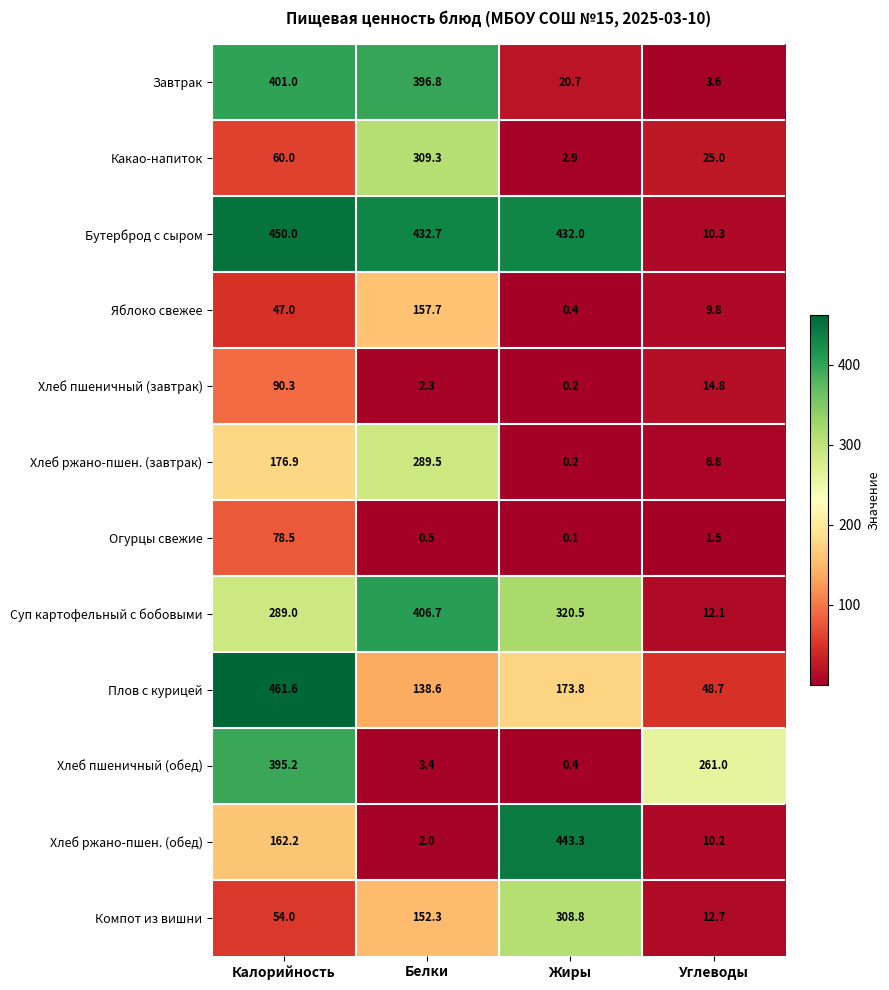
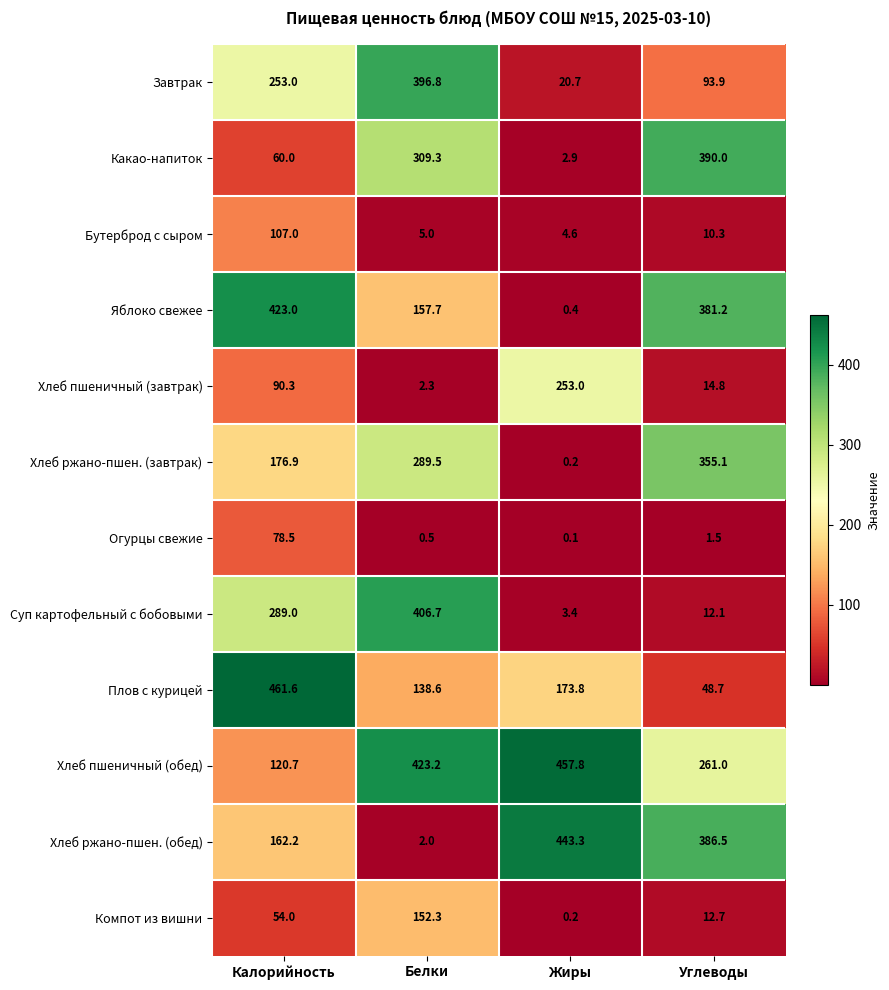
  {
    "Завтрак": {
-     "Калорийность": 401.0,
+     "Калорийность": 253.0,
      "Белки": 396.8,
      "Жиры": 20.7,
-     "Углеводы": 3.6
+     "Углеводы": 93.9
    },
    "Какао-напиток": {
      "Калорийность": 60.0,
      "Белки": 309.3,
      "Жиры": 2.9,
-     "Углеводы": 25.0
+     "Углеводы": 390.0
    },
    "Бутерброд с сыром": {
-     "Калорийность": 450.0,
-     "Белки": 432.7,
-     "Жиры": 432.0,
+     "Калорийность": 107.0,
+     "Белки": 5.0,
+     "Жиры": 4.6,
      "Углеводы": 10.3
    },
    "Яблоко свежее": {
-     "Калорийность": 47.0,
+     "Калорийность": 423.0,
      "Белки": 157.7,
      "Жиры": 0.4,
-     "Углеводы": 9.8
+     "Углеводы": 381.2
    },
    "Хлеб пшеничный (завтрак)": {
      "Калорийность": 90.3,
      "Белки": 2.3,
-     "Жиры": 0.2,
+     "Жиры": 253.0,
      "Углеводы": 14.8
    },
    "Хлеб ржано-пшен. (завтрак)": {
      "Калорийность": 176.9,
      "Белки": 289.5,
      "Жиры": 0.2,
-     "Углеводы": 6.8
+     "Углеводы": 355.1
    },
    "Огурцы свежие": {
      "Калорийность": 78.5,
      "Белки": 0.5,
      "Жиры": 0.1,
      "Углеводы": 1.5
    },
    "Суп картофельный с бобовыми": {
      "Калорийность": 289.0,
      "Белки": 406.7,
-     "Жиры": 320.5,
+     "Жиры": 3.4,
      "Углеводы": 12.1
    },
    "Плов с курицей": {
      "Калорийность": 461.6,
      "Белки": 138.6,
      "Жиры": 173.8,
      "Углеводы": 48.7
    },
    "Хлеб пшеничный (обед)": {
-     "Калорийность": 395.2,
-     "Белки": 3.4,
-     "Жиры": 0.4,
+     "Калорийность": 120.7,
+     "Белки": 423.2,
+     "Жиры": 457.8,
      "Углеводы": 261.0
    },
    "Хлеб ржано-пшен. (обед)": {
      "Калорийность": 162.2,
      "Белки": 2.0,
      "Жиры": 443.3,
-     "Углеводы": 10.2
+     "Углеводы": 386.5
    },
    "Компот из вишни": {
      "Калорийность": 54.0,
      "Белки": 152.3,
-     "Жиры": 308.8,
+     "Жиры": 0.2,
      "Углеводы": 12.7
    }
  }
